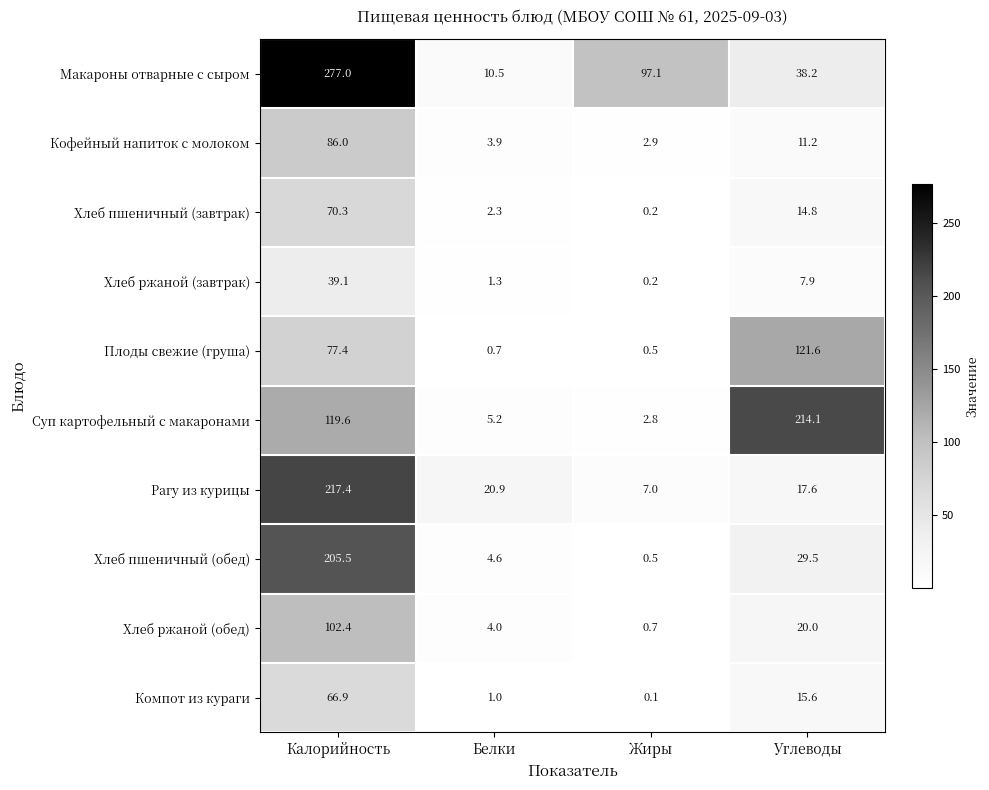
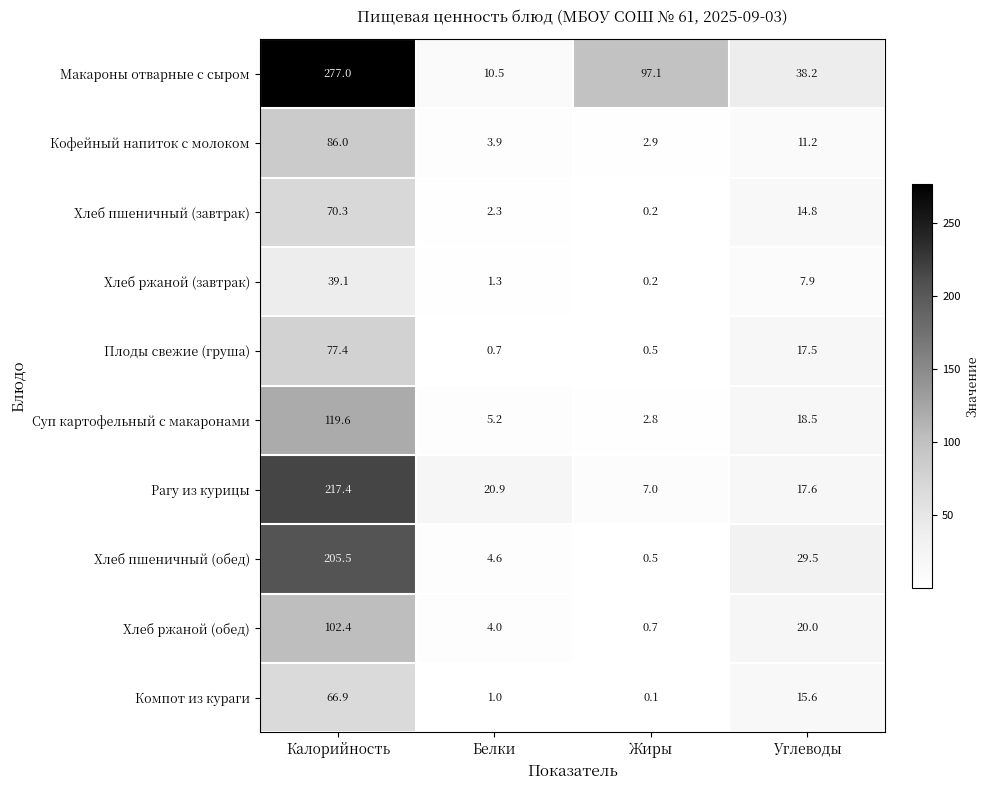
  {
    "Макароны отварные с сыром": {
      "Калорийность": 277.0,
      "Белки": 10.5,
      "Жиры": 97.1,
      "Углеводы": 38.2
    },
    "Кофейный напиток с молоком": {
      "Калорийность": 86.0,
      "Белки": 3.9,
      "Жиры": 2.9,
      "Углеводы": 11.2
    },
    "Хлеб пшеничный (завтрак)": {
      "Калорийность": 70.3,
      "Белки": 2.3,
      "Жиры": 0.2,
      "Углеводы": 14.8
    },
    "Хлеб ржаной (завтрак)": {
      "Калорийность": 39.1,
      "Белки": 1.3,
      "Жиры": 0.2,
      "Углеводы": 7.9
    },
    "Плоды свежие (груша)": {
      "Калорийность": 77.4,
      "Белки": 0.7,
      "Жиры": 0.5,
-     "Углеводы": 121.6
+     "Углеводы": 17.5
    },
    "Суп картофельный с макаронами": {
      "Калорийность": 119.6,
      "Белки": 5.2,
      "Жиры": 2.8,
-     "Углеводы": 214.1
+     "Углеводы": 18.5
    },
    "Рагу из курицы": {
      "Калорийность": 217.4,
      "Белки": 20.9,
      "Жиры": 7.0,
      "Углеводы": 17.6
    },
    "Хлеб пшеничный (обед)": {
      "Калорийность": 205.5,
      "Белки": 4.6,
      "Жиры": 0.5,
      "Углеводы": 29.5
    },
    "Хлеб ржаной (обед)": {
      "Калорийность": 102.4,
      "Белки": 4.0,
      "Жиры": 0.7,
      "Углеводы": 20.0
    },
    "Компот из кураги": {
      "Калорийность": 66.9,
      "Белки": 1.0,
      "Жиры": 0.1,
      "Углеводы": 15.6
    }
  }
